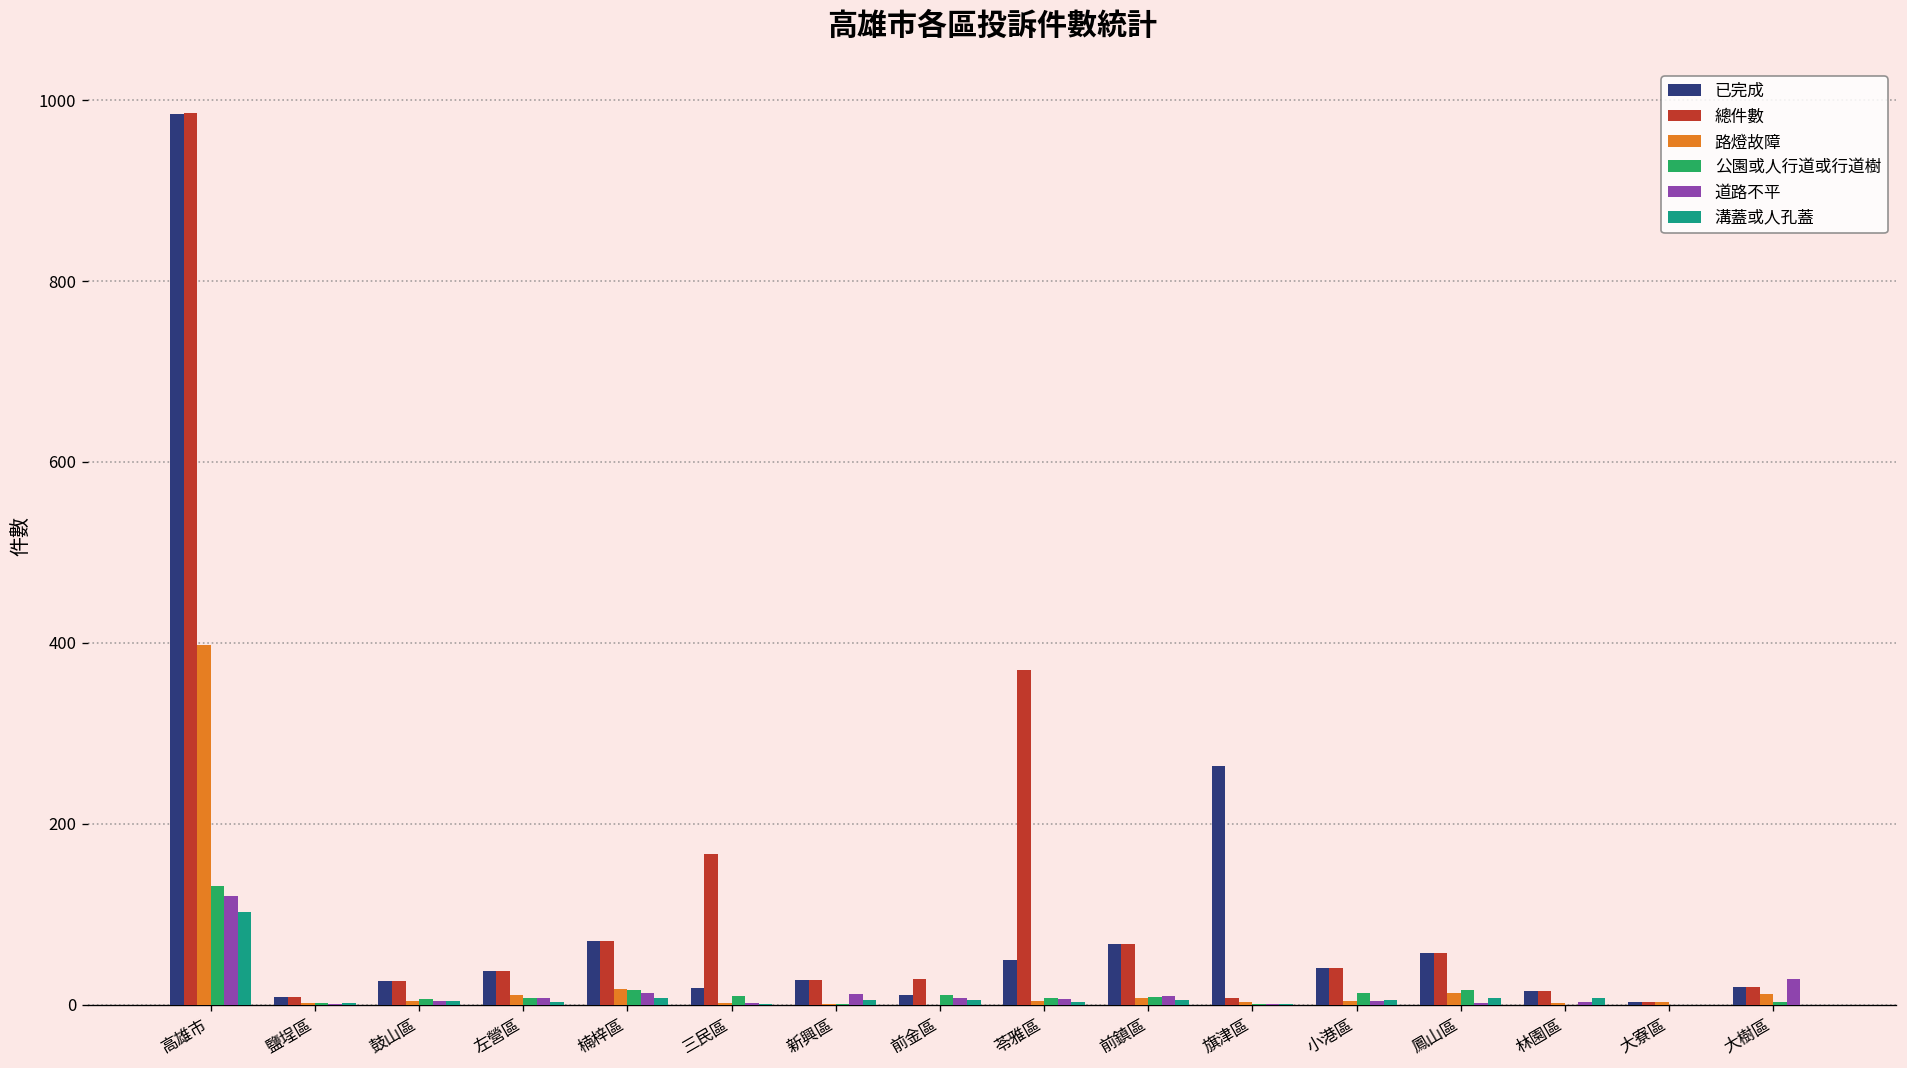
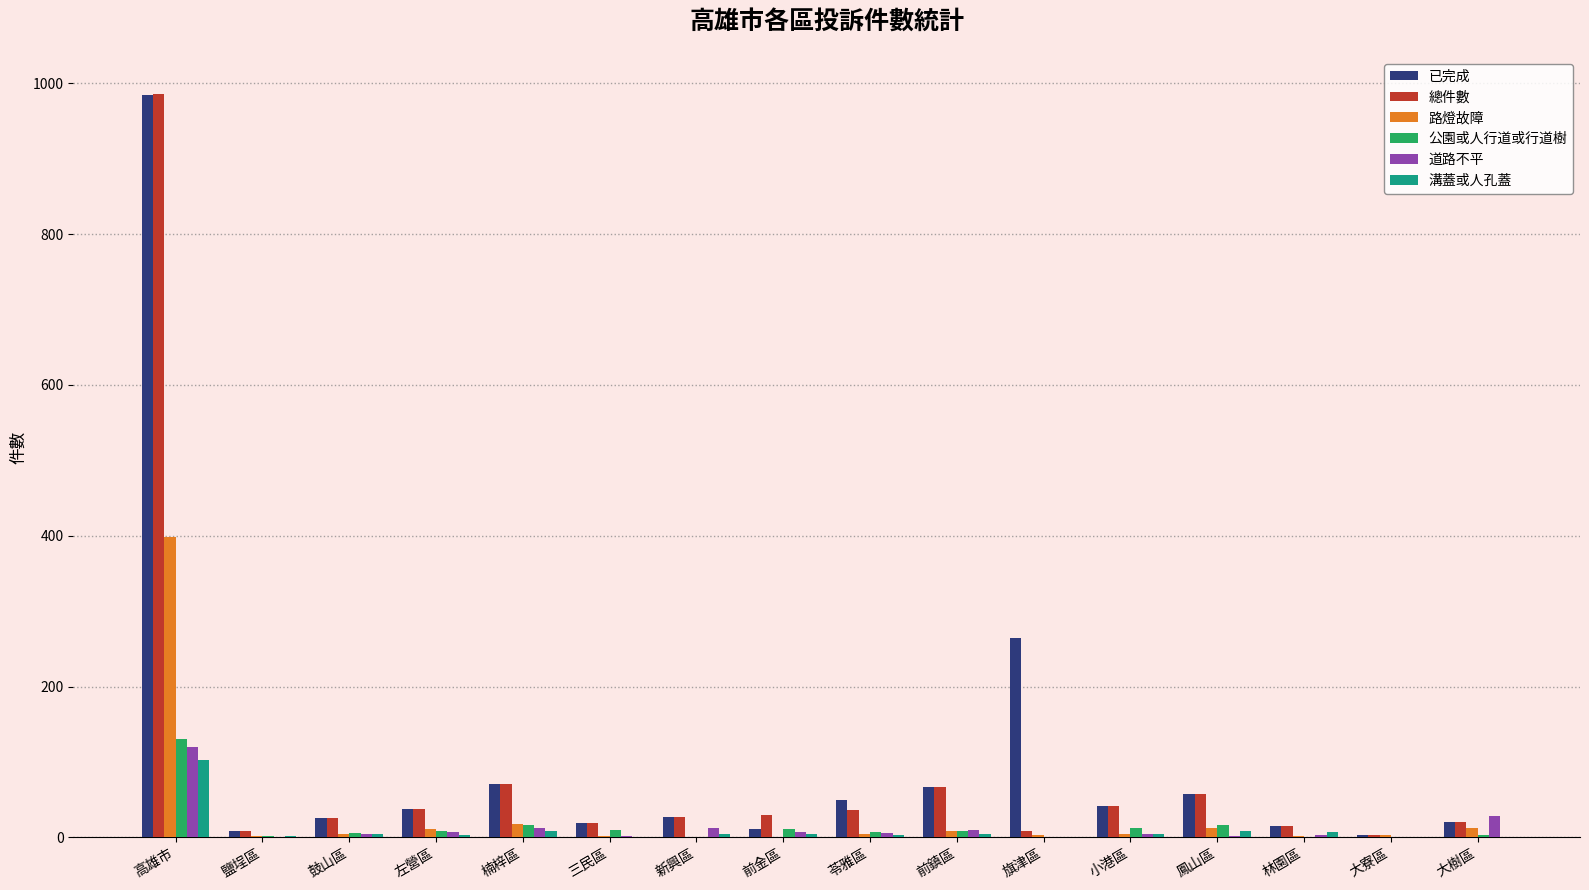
  {
    "已完成": {
      "高雄市": 990,
      "鹽埕區": 10,
      "鼓山區": 30,
      "左營區": 40,
      "楠梓區": 70,
      "三民區": 20,
      "新興區": 30,
      "前金區": 10,
      "苓雅區": 50,
      "前鎮區": 70,
      "旗津區": 260,
      "小港區": 40,
      "鳳山區": 60,
      "林園區": 20,
      "大樹區": 20
    },
    "總件數": {
      "高雄市": 990,
      "鹽埕區": 10,
      "鼓山區": 30,
      "左營區": 40,
      "楠梓區": 70,
-     "三民區": 170,
+     "三民區": 20,
      "新興區": 30,
      "前金區": 30,
-     "苓雅區": 370,
+     "苓雅區": 40,
      "前鎮區": 70,
      "旗津區": 10,
      "小港區": 40,
      "鳳山區": 60,
      "林園區": 20,
      "大樹區": 20
    },
    "路燈故障": {
      "高雄市": 400,
      "鼓山區": 0,
      "左營區": 10,
      "楠梓區": 20,
      "前金區": 0,
      "苓雅區": 0,
      "前鎮區": 10,
      "小港區": 0,
      "鳳山區": 10,
      "大樹區": 10
    },
    "道路不平": {
      "高雄市": 120,
      "鼓山區": 0,
      "左營區": 10,
      "楠梓區": 10,
      "新興區": 10,
      "前金區": 10,
      "苓雅區": 10,
      "前鎮區": 10,
      "小港區": 0,
      "大寮區": 0,
      "大樹區": 30
    }
  }
